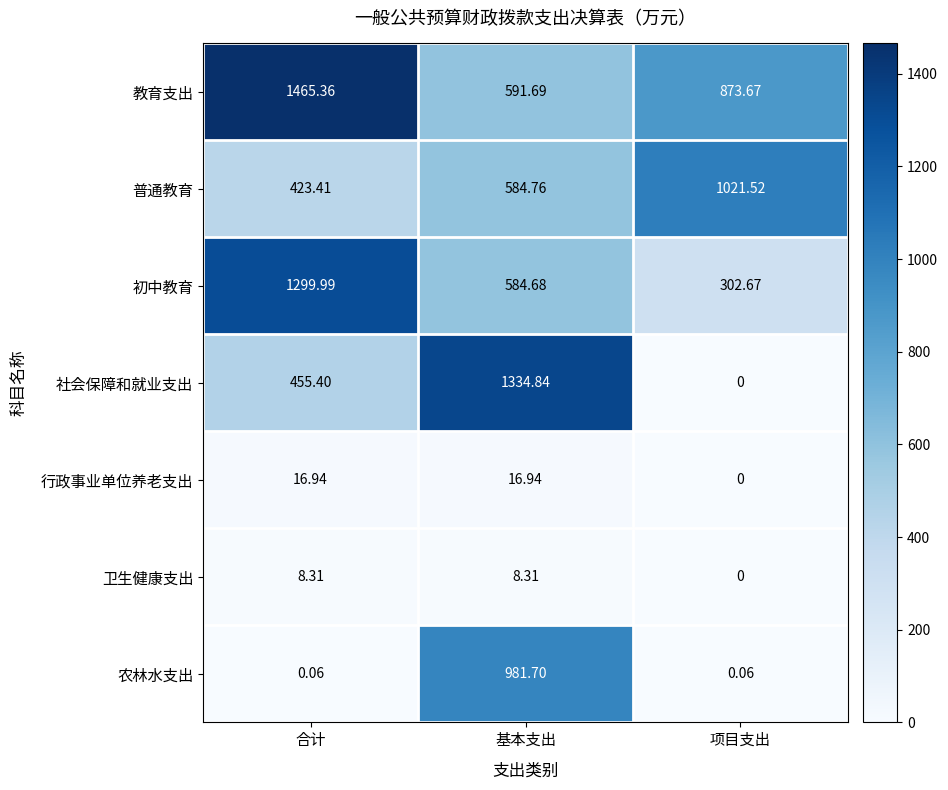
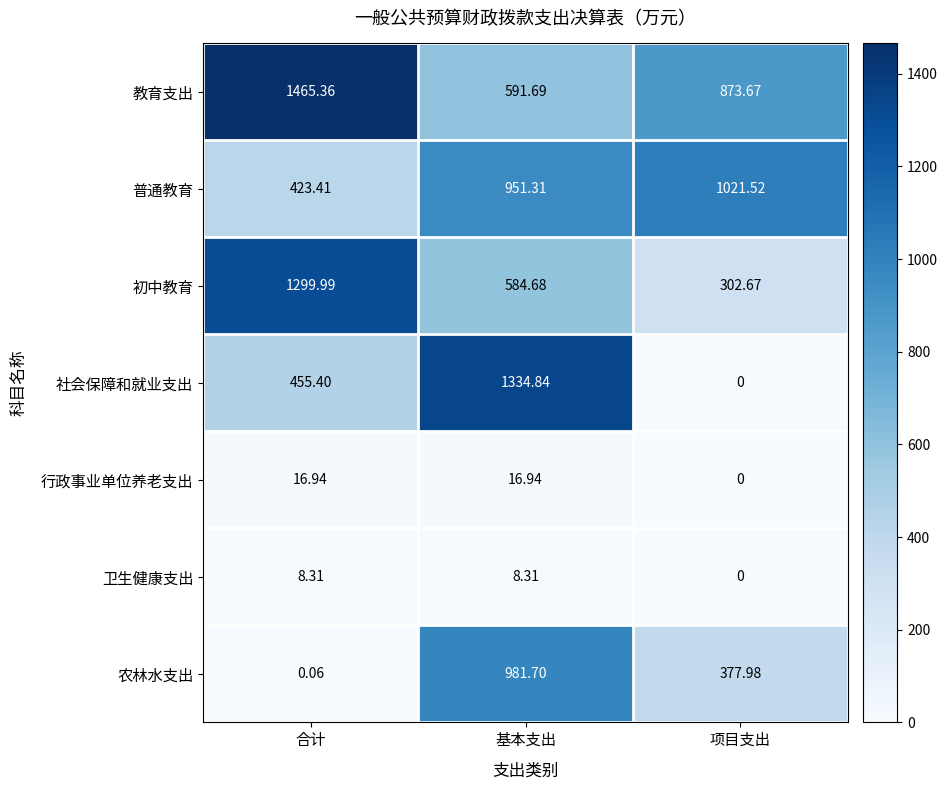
  {
    "教育支出": {
      "合计": 1465.36,
      "基本支出": 591.69,
      "项目支出": 873.67
    },
    "普通教育": {
      "合计": 423.41,
-     "基本支出": 584.76,
+     "基本支出": 951.31,
      "项目支出": 1021.52
    },
    "初中教育": {
      "合计": 1299.99,
      "基本支出": 584.68,
      "项目支出": 302.67
    },
    "社会保障和就业支出": {
      "合计": 455.40,
      "基本支出": 1334.84,
      "项目支出": 0
    },
    "行政事业单位养老支出": {
      "合计": 16.94,
      "基本支出": 16.94,
      "项目支出": 0
    },
    "卫生健康支出": {
      "合计": 8.31,
      "基本支出": 8.31,
      "项目支出": 0
    },
    "农林水支出": {
      "合计": 0.06,
      "基本支出": 981.70,
-     "项目支出": 0.06
+     "项目支出": 377.98
    }
  }
